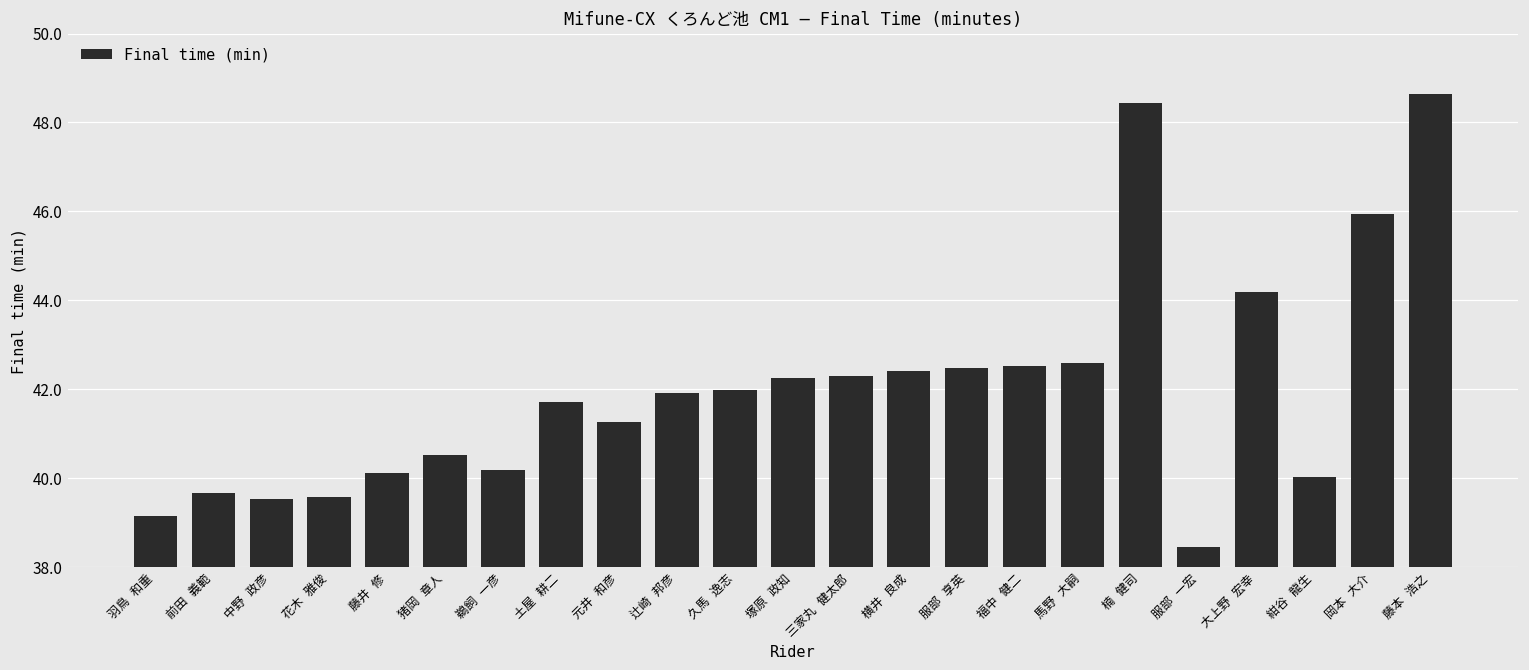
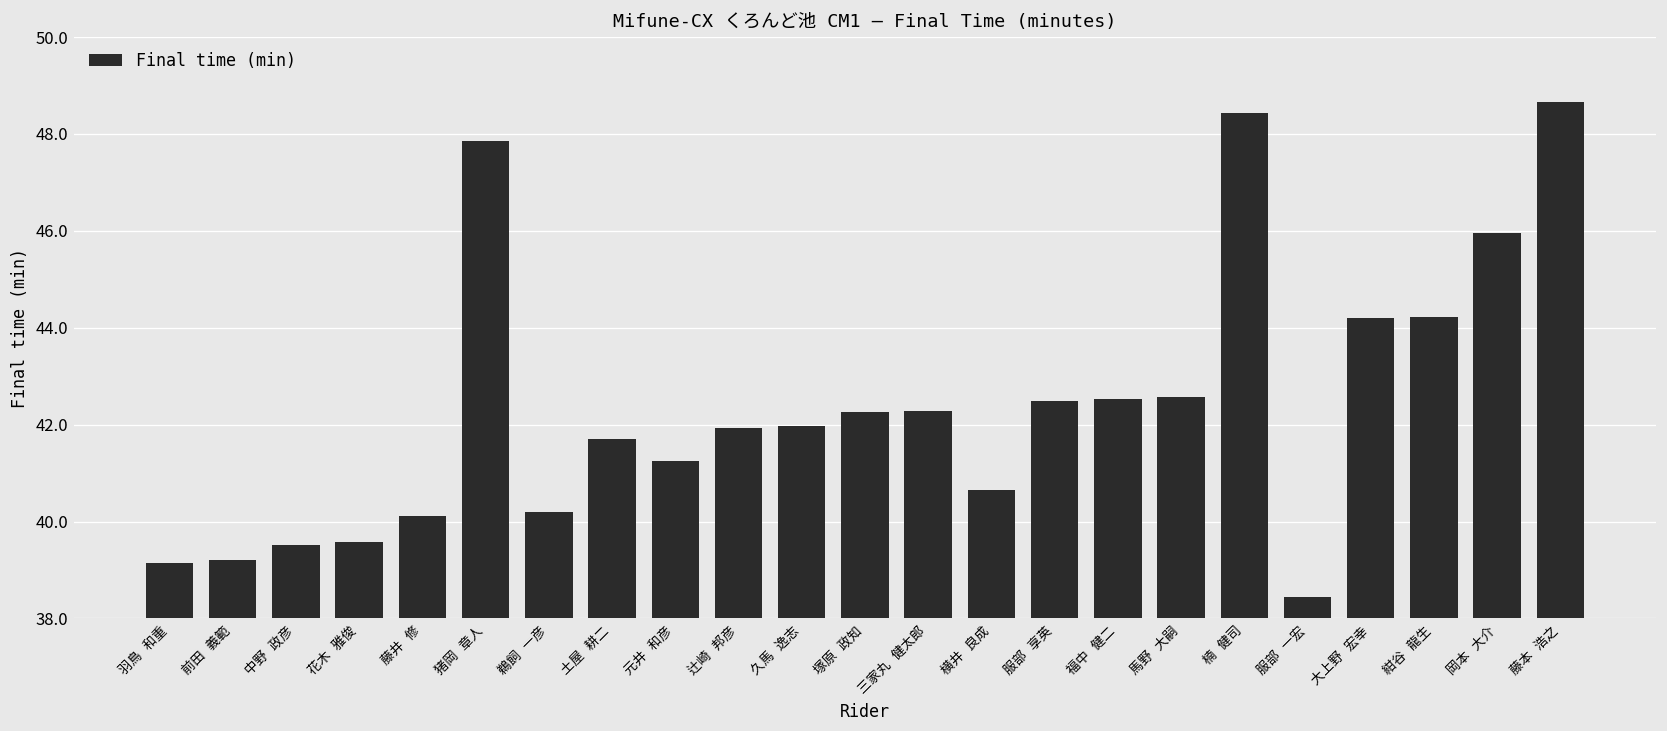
  {
    "羽鳥 和重": 39.1,
-   "前田 義範": 39.7,
+   "前田 義範": 39.2,
    "中野 政彦": 39.5,
    "花木 雅俊": 39.6,
    "藤井 修": 40.1,
-   "猪岡 章人": 40.5,
+   "猪岡 章人": 47.8,
    "鵜飼 一彦": 40.2,
    "土屋 耕二": 41.7,
    "元井 和彦": 41.3,
    "辻崎 邦彦": 41.9,
    "久馬 逸志": 42.0,
    "塚原 政知": 42.3,
    "三家丸 健太郎": 42.3,
-   "横井 良成": 42.4,
+   "横井 良成": 40.6,
    "服部 享英": 42.5,
    "福中 健二": 42.5,
    "馬野 大嗣": 42.6,
    "楠 健司": 48.4,
    "服部 一宏": 38.5,
    "大上野 宏幸": 44.2,
-   "紺谷 龍生": 40.0,
+   "紺谷 龍生": 44.2,
    "岡本 大介": 45.9,
    "藤本 浩之": 48.6
  }
